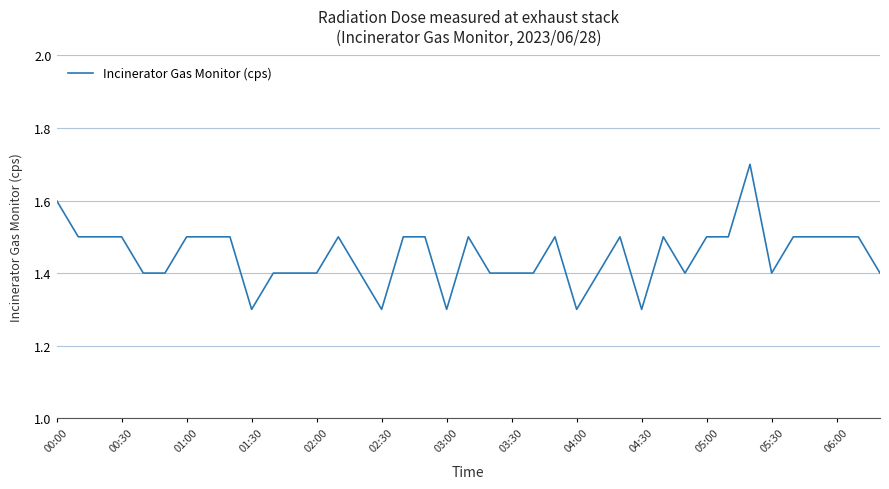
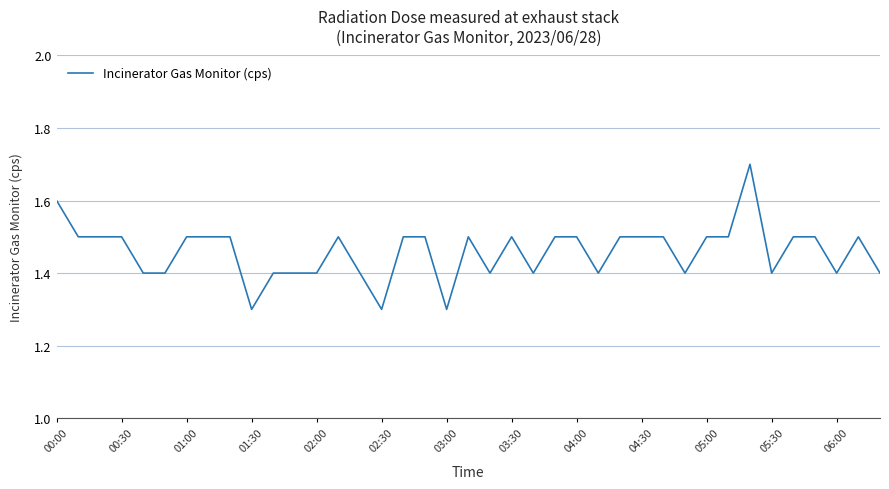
  {
    "00:00": 1.6,
    "00:30": 1.5,
    "01:00": 1.5,
    "01:30": 1.3,
    "02:00": 1.4,
    "02:30": 1.3,
    "03:00": 1.3,
-   "03:30": 1.4,
-   "04:00": 1.3,
-   "04:30": 1.3,
+   "03:30": 1.5,
+   "04:00": 1.5,
+   "04:30": 1.5,
    "05:00": 1.5,
    "05:30": 1.4,
-   "06:00": 1.5
+   "06:00": 1.4
  }
